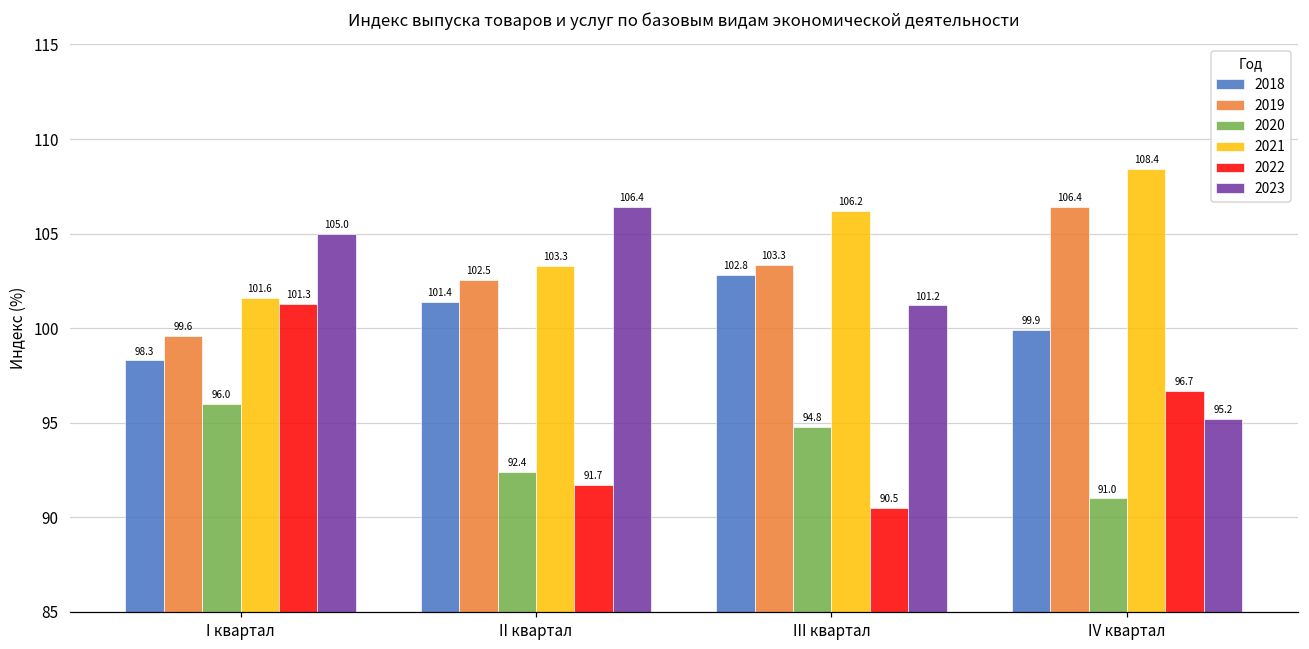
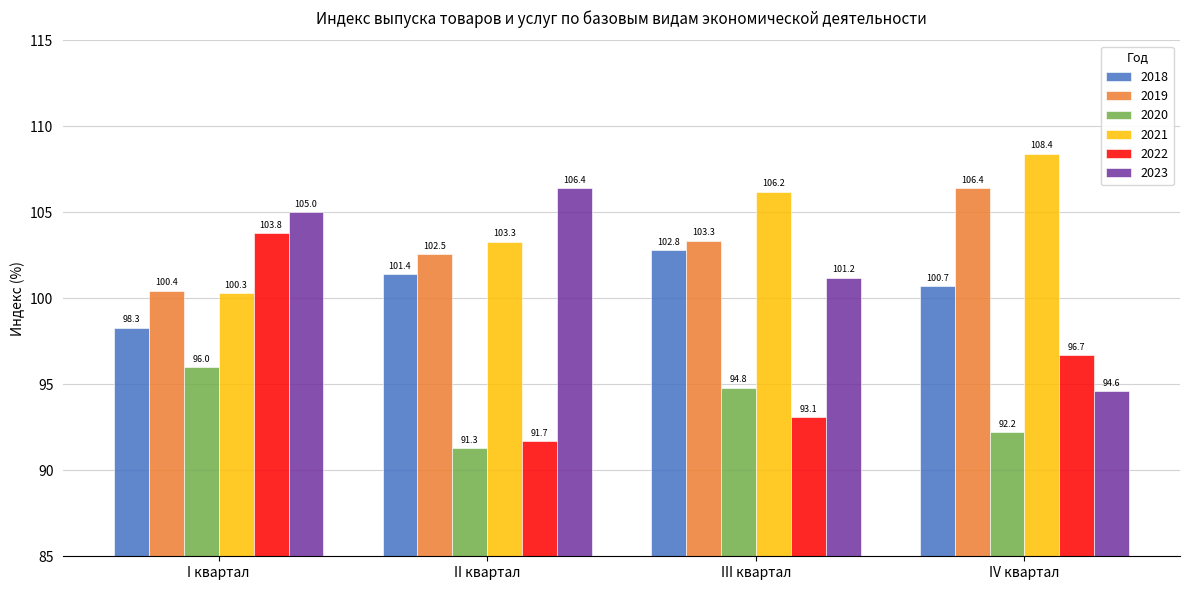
  {
    "2018": {
      "I квартал": 98.3,
      "II квартал": 101.4,
      "III квартал": 102.8,
-     "IV квартал": 99.9
+     "IV квартал": 100.7
    },
    "2019": {
-     "I квартал": 99.6,
+     "I квартал": 100.4,
      "II квартал": 102.5,
      "III квартал": 103.3,
      "IV квартал": 106.4
    },
    "2020": {
      "I квартал": 96.0,
-     "II квартал": 92.4,
+     "II квартал": 91.3,
      "III квартал": 94.8,
-     "IV квартал": 91.0
+     "IV квартал": 92.2
    },
    "2021": {
-     "I квартал": 101.6,
+     "I квартал": 100.3,
      "II квартал": 103.3,
      "III квартал": 106.2,
      "IV квартал": 108.4
    },
    "2022": {
-     "I квартал": 101.3,
+     "I квартал": 103.8,
      "II квартал": 91.7,
-     "III квартал": 90.5,
+     "III квартал": 93.1,
      "IV квартал": 96.7
    },
    "2023": {
      "I квартал": 105.0,
      "II квартал": 106.4,
      "III квартал": 101.2,
-     "IV квартал": 95.2
+     "IV квартал": 94.6
    }
  }
